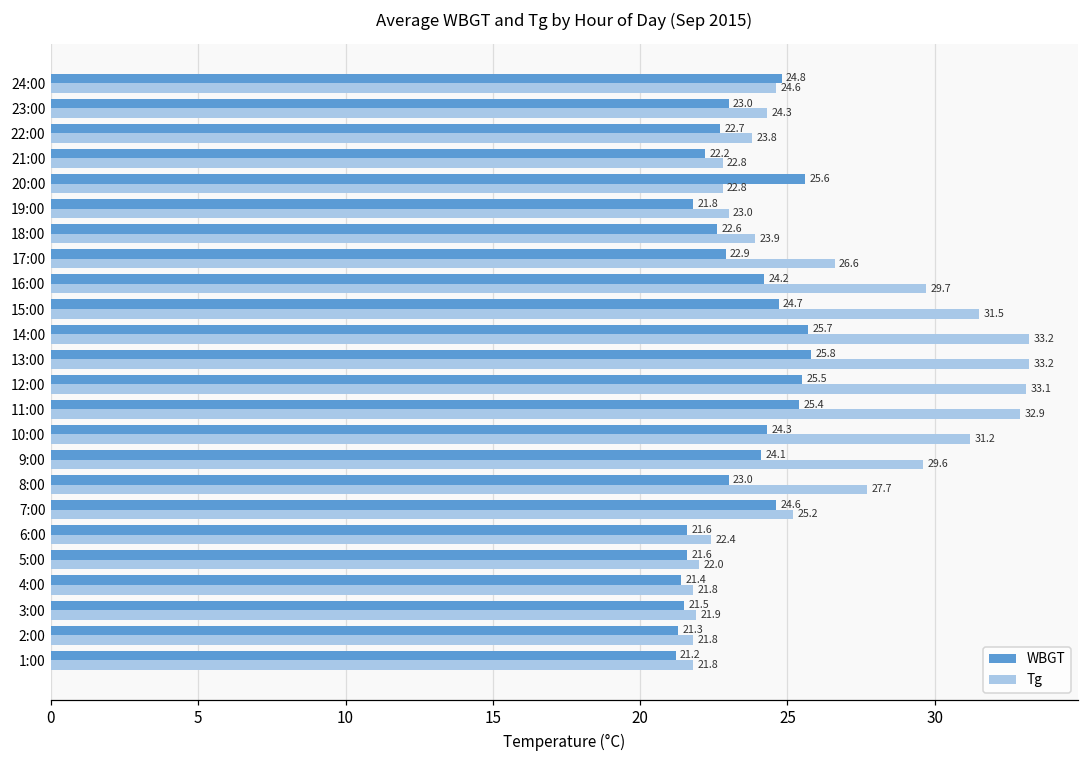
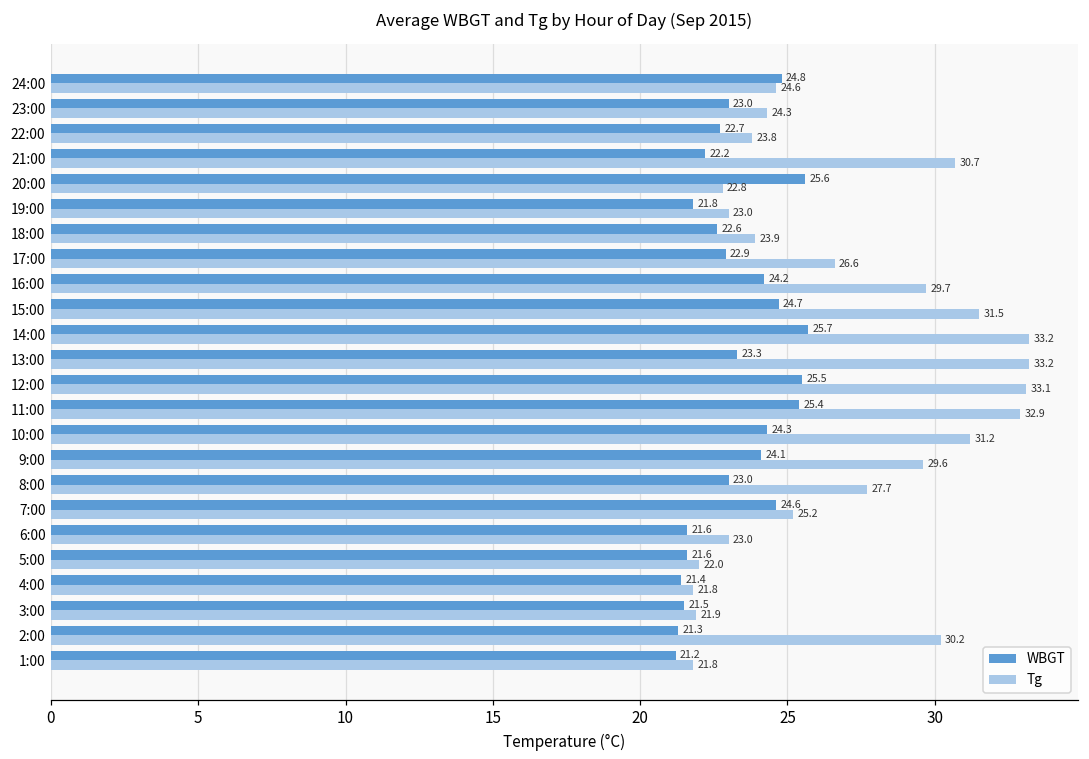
  {
    "WBGT": {
      "24:00": 24.8,
      "23:00": 23.0,
      "22:00": 22.7,
      "21:00": 22.2,
      "20:00": 25.6,
      "19:00": 21.8,
      "18:00": 22.6,
      "17:00": 22.9,
      "16:00": 24.2,
      "15:00": 24.7,
      "14:00": 25.7,
-     "13:00": 25.8,
+     "13:00": 23.3,
      "12:00": 25.5,
      "11:00": 25.4,
      "10:00": 24.3,
      "9:00": 24.1,
      "8:00": 23.0,
      "7:00": 24.6,
      "6:00": 21.6,
      "5:00": 21.6,
      "4:00": 21.4,
      "3:00": 21.5,
      "2:00": 21.3,
      "1:00": 21.2
    },
    "Tg": {
      "24:00": 24.6,
      "23:00": 24.3,
      "22:00": 23.8,
-     "21:00": 22.8,
+     "21:00": 30.7,
      "20:00": 22.8,
      "19:00": 23.0,
      "18:00": 23.9,
      "17:00": 26.6,
      "16:00": 29.7,
      "15:00": 31.5,
      "14:00": 33.2,
      "13:00": 33.2,
      "12:00": 33.1,
      "11:00": 32.9,
      "10:00": 31.2,
      "9:00": 29.6,
      "8:00": 27.7,
      "7:00": 25.2,
-     "6:00": 22.4,
+     "6:00": 23.0,
      "5:00": 22.0,
      "4:00": 21.8,
      "3:00": 21.9,
-     "2:00": 21.8,
+     "2:00": 30.2,
      "1:00": 21.8
    }
  }
